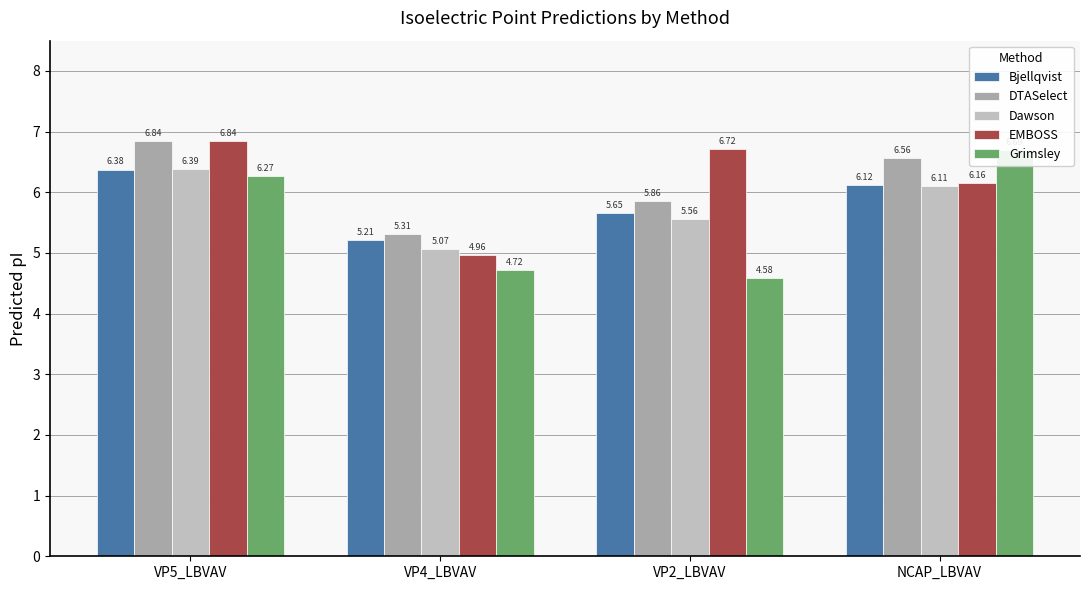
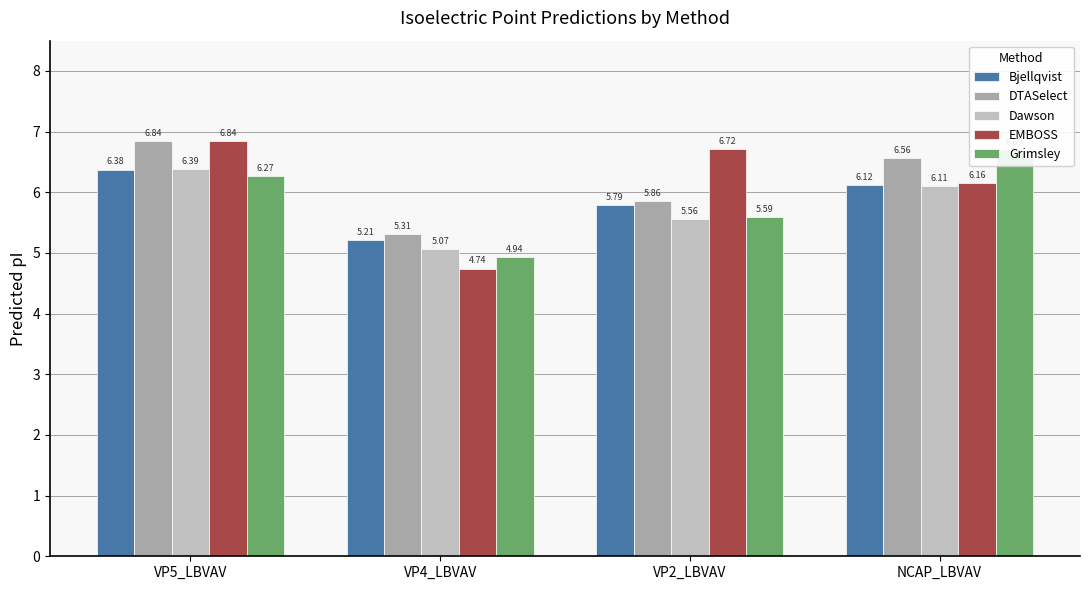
  {
    "Bjellqvist": {
      "VP5_LBVAV": 6.38,
      "VP4_LBVAV": 5.21,
-     "VP2_LBVAV": 5.65,
+     "VP2_LBVAV": 5.79,
      "NCAP_LBVAV": 6.12
    },
    "EMBOSS": {
      "VP5_LBVAV": 6.84,
-     "VP4_LBVAV": 4.96,
+     "VP4_LBVAV": 4.74,
      "VP2_LBVAV": 6.72,
      "NCAP_LBVAV": 6.16
    },
    "Grimsley": {
      "VP5_LBVAV": 6.27,
-     "VP4_LBVAV": 4.72,
-     "VP2_LBVAV": 4.58
+     "VP4_LBVAV": 4.94,
+     "VP2_LBVAV": 5.59
    }
  }
